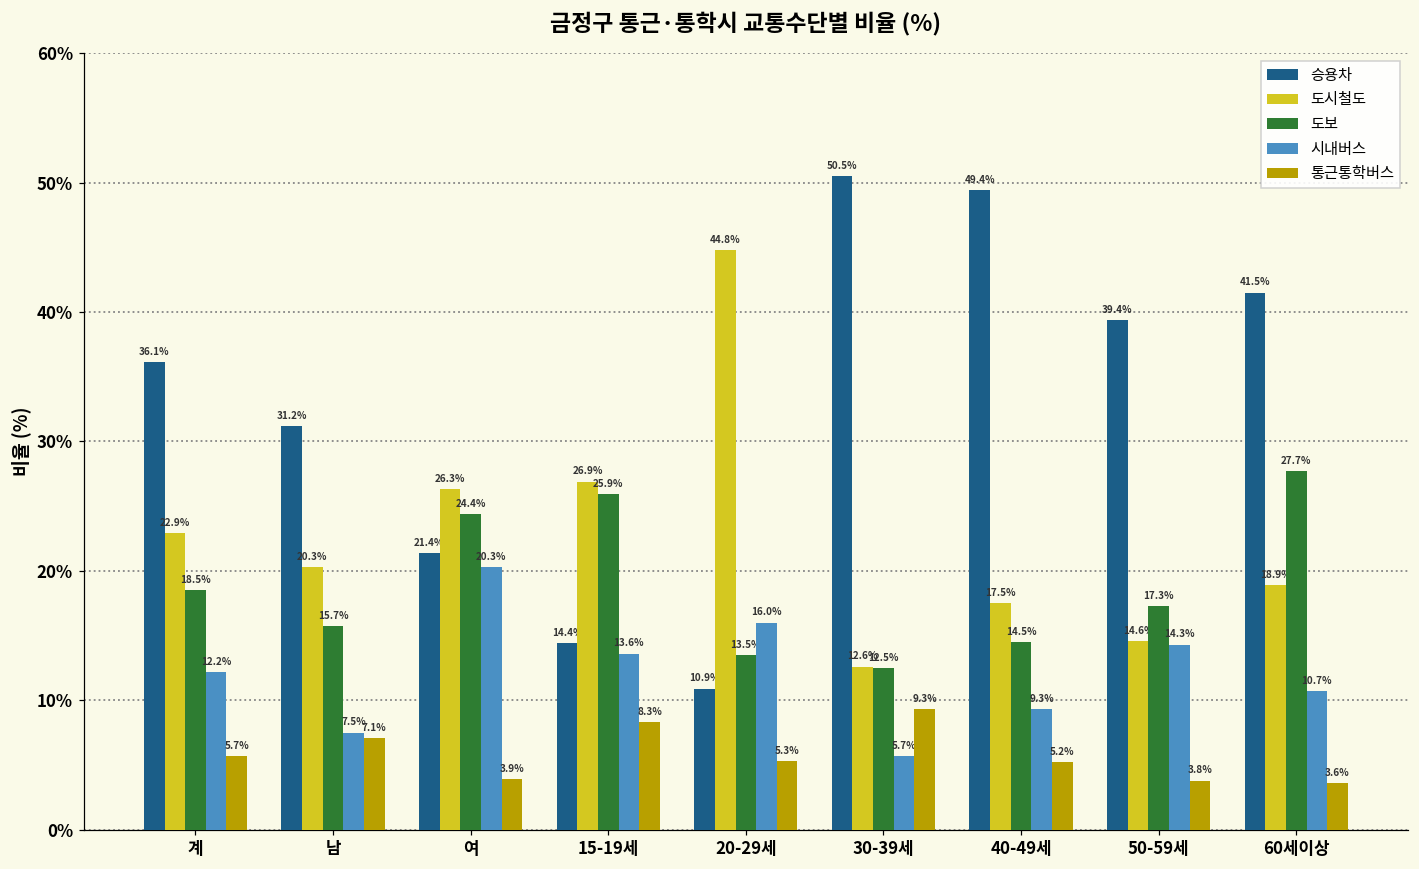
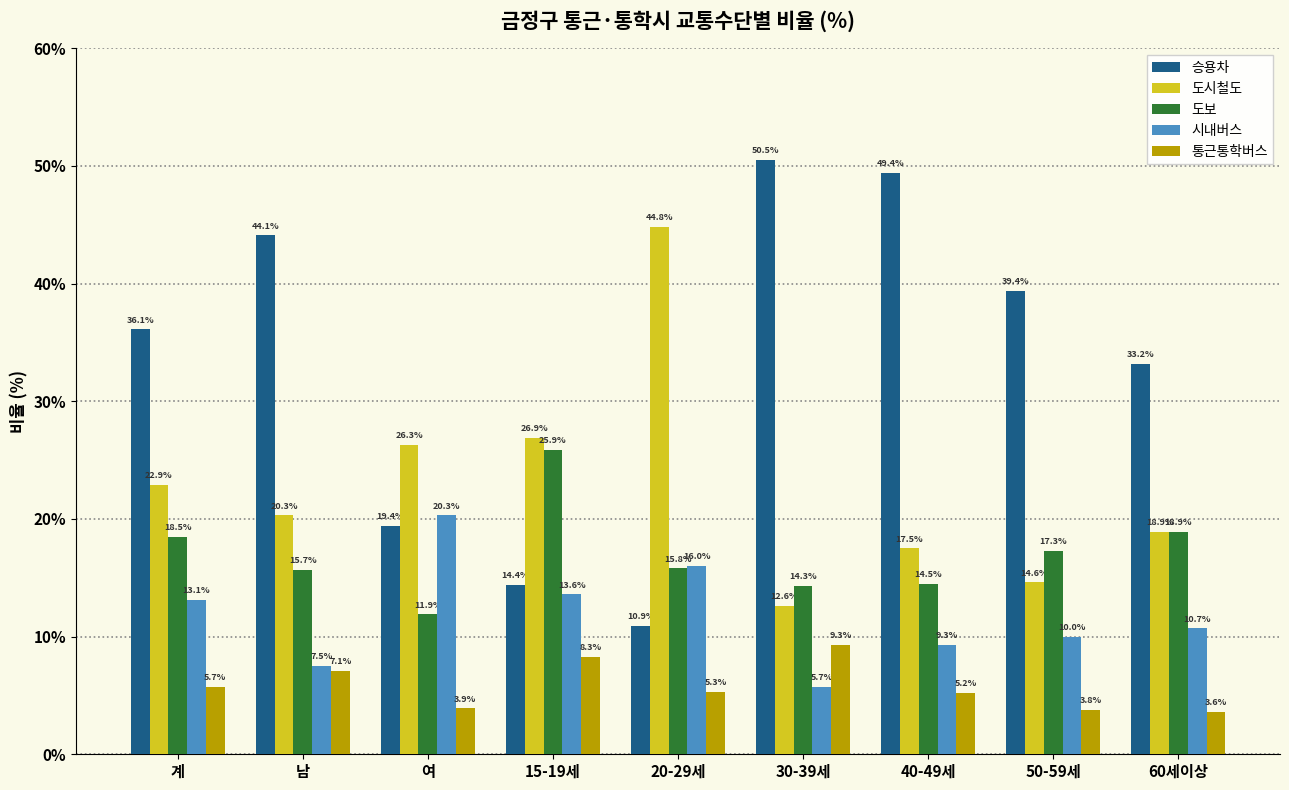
  {
    "승용차": {
      "계": "36.1%",
-     "남": "31.2%",
-     "여": "21.4%",
+     "남": "44.1%",
+     "여": "19.4%",
      "15-19세": "14.4%",
      "20-29세": "10.9%",
      "30-39세": "50.5%",
      "40-49세": "49.4%",
      "50-59세": "39.4%",
-     "60세이상": "41.5%"
+     "60세이상": "33.2%"
    },
    "도보": {
      "계": "18.5%",
      "남": "15.7%",
-     "여": "24.4%",
+     "여": "11.9%",
      "15-19세": "25.9%",
-     "20-29세": "13.5%",
-     "30-39세": "12.5%",
+     "20-29세": "15.8%",
+     "30-39세": "14.3%",
      "40-49세": "14.5%",
      "50-59세": "17.3%",
-     "60세이상": "27.7%"
+     "60세이상": "18.9%"
    },
    "시내버스": {
-     "계": "12.2%",
+     "계": "13.1%",
      "남": "7.5%",
      "여": "20.3%",
      "15-19세": "13.6%",
      "30-39세": "5.7%",
      "40-49세": "9.3%",
-     "50-59세": "14.3%",
+     "50-59세": "10.0%",
      "60세이상": "10.7%"
    }
  }
